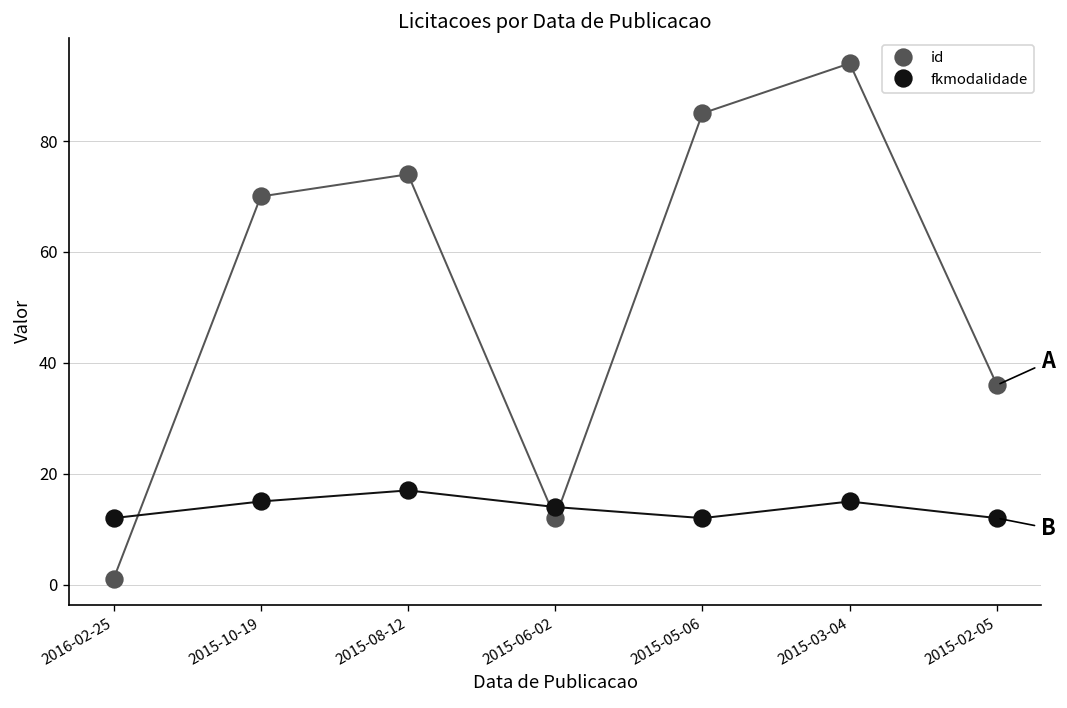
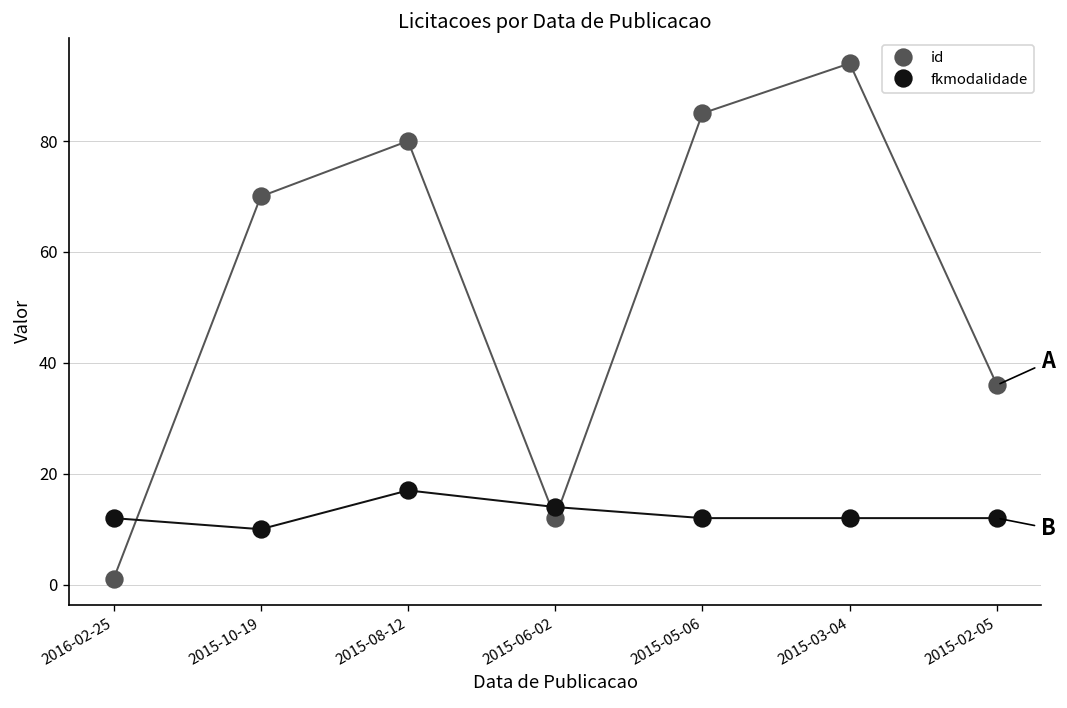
  {
    "id": {
      "2016-02-25": 1,
      "2015-10-19": 70,
-     "2015-08-12": 74,
+     "2015-08-12": 80,
      "2015-06-02": 12,
      "2015-05-06": 85,
      "2015-03-04": 94,
      "2015-02-05": 36
    },
    "fkmodalidade": {
      "2016-02-25": 12,
-     "2015-10-19": 15,
+     "2015-10-19": 10,
      "2015-08-12": 17,
      "2015-06-02": 14,
      "2015-05-06": 12,
-     "2015-03-04": 15,
+     "2015-03-04": 12,
      "2015-02-05": 12
    }
  }
